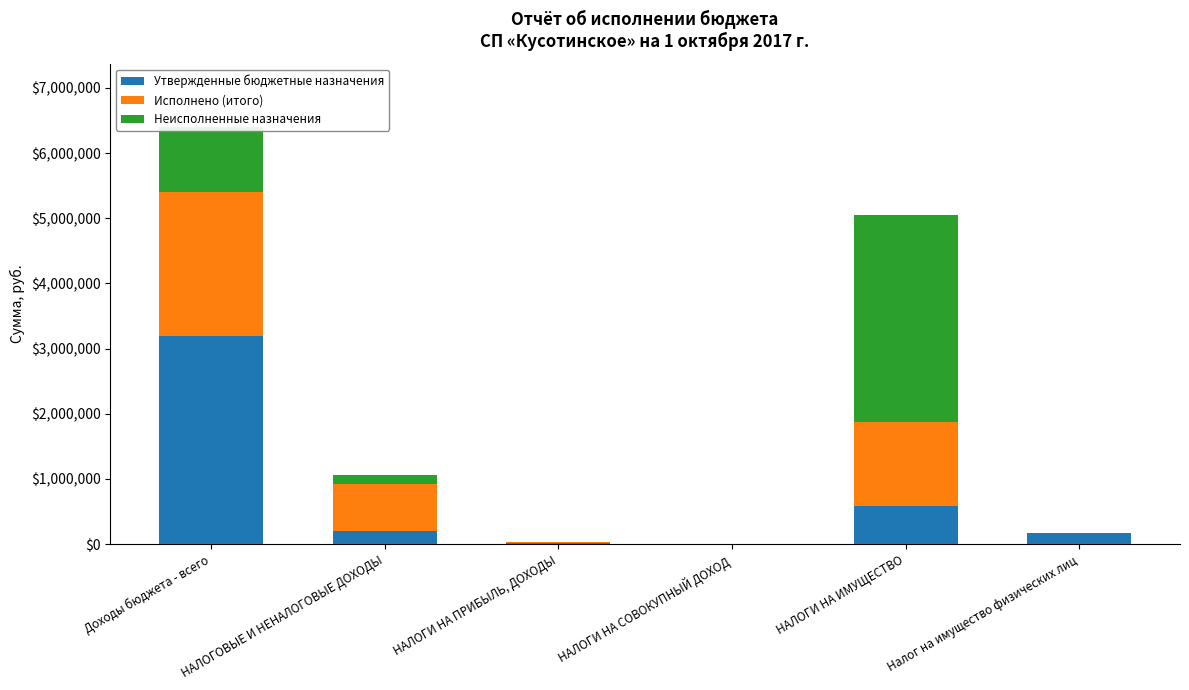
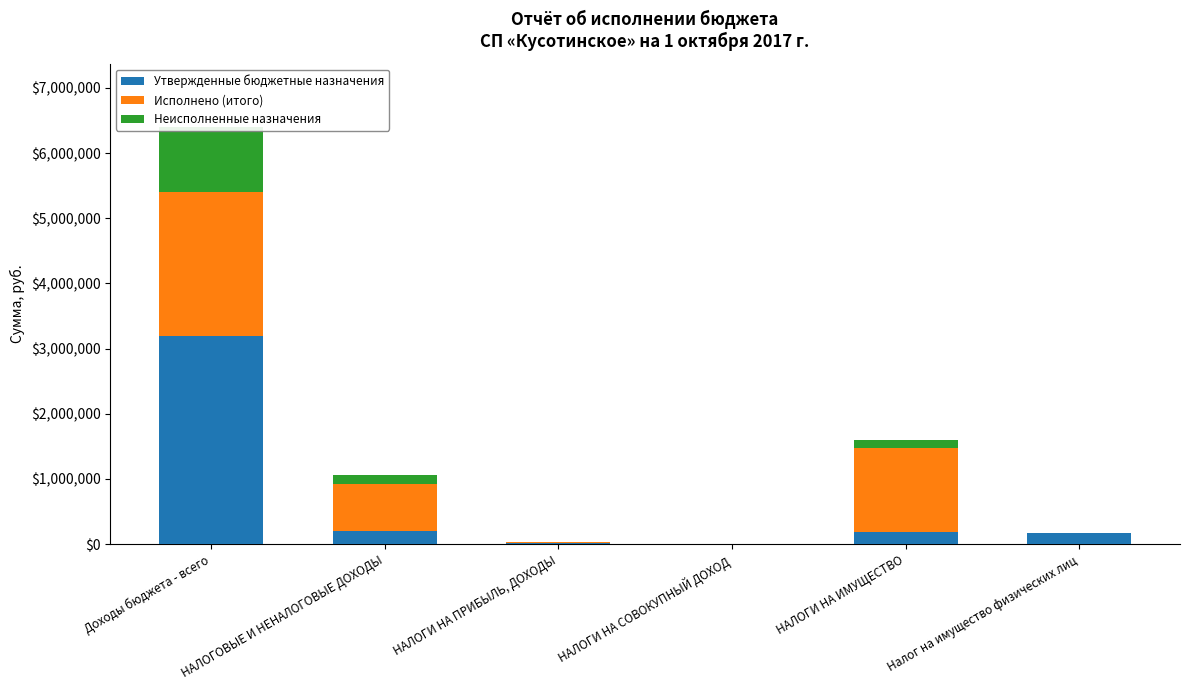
  {
    "Утвержденные бюджетные назначения": {
      "Доходы бюджета - всего": "$3,200,000",
      "НАЛОГОВЫЕ И НЕНАЛОГОВЫЕ ДОХОДЫ": "$200,000",
      "НАЛОГИ НА СОВОКУПНЫЙ ДОХОД": "$0",
-     "НАЛОГИ НА ИМУЩЕСТВО": "$600,000",
+     "НАЛОГИ НА ИМУЩЕСТВО": "$200,000",
      "Налог на имущество физических лиц": "$200,000"
    },
    "Исполнено (итого)": {
      "Доходы бюджета - всего": "$2,200,000",
      "НАЛОГОВЫЕ И НЕНАЛОГОВЫЕ ДОХОДЫ": "$700,000",
      "НАЛОГИ НА ИМУЩЕСТВО": "$1,300,000"
    },
    "Неисполненные назначения": {
      "НАЛОГОВЫЕ И НЕНАЛОГОВЫЕ ДОХОДЫ": "$100,000",
      "НАЛОГИ НА СОВОКУПНЫЙ ДОХОД": "$0",
-     "НАЛОГИ НА ИМУЩЕСТВО": "$3,200,000"
+     "НАЛОГИ НА ИМУЩЕСТВО": "$100,000"
    }
  }
